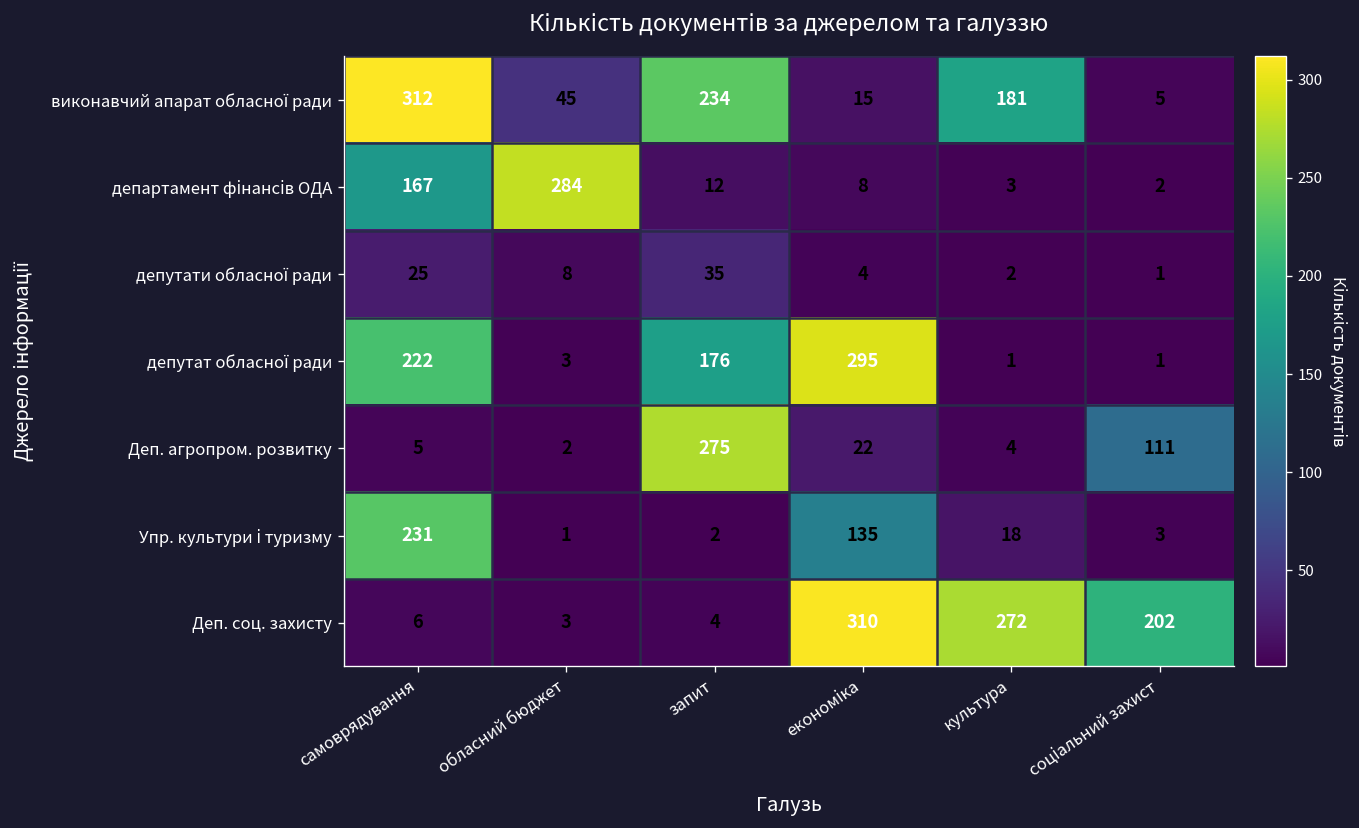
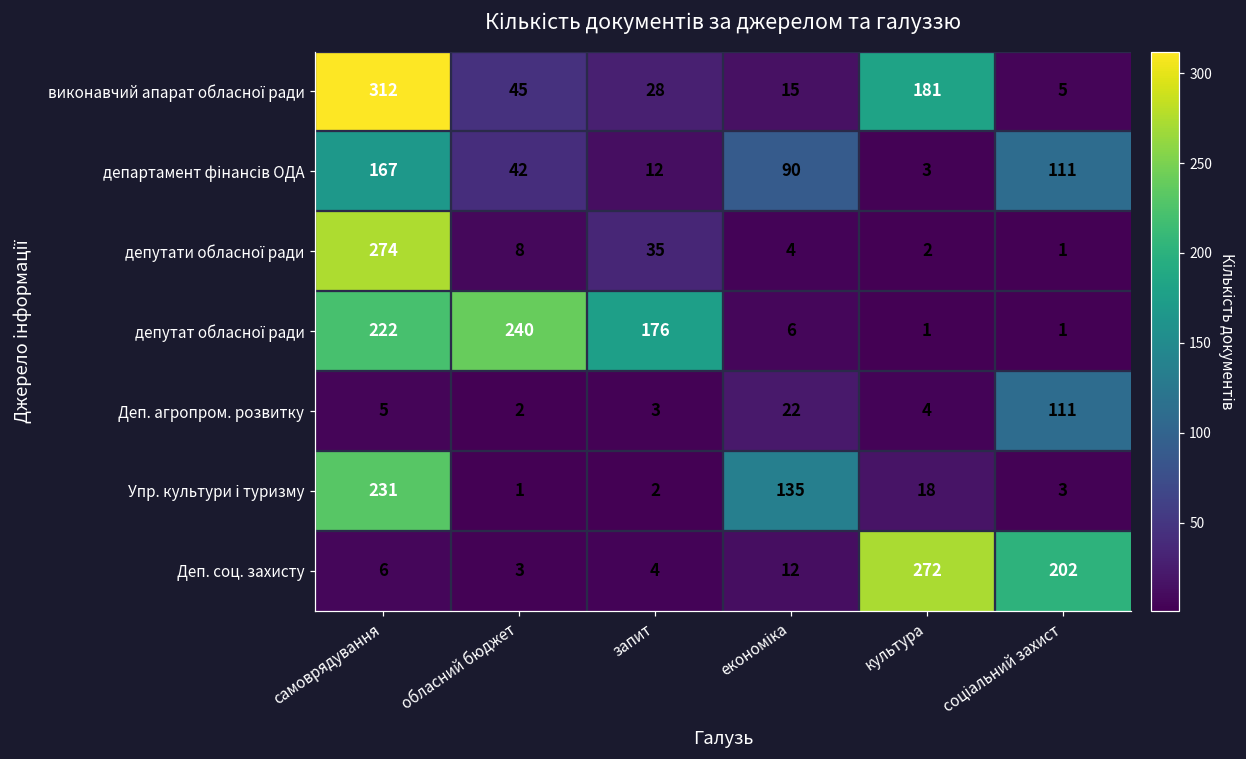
  {
    "виконавчий апарат обласної ради": {
      "самоврядування": 312,
      "обласний бюджет": 45,
-     "запит": 234,
+     "запит": 28,
      "економіка": 15,
      "культура": 181,
      "соціальний захист": 5
    },
    "департамент фінансів ОДА": {
      "самоврядування": 167,
-     "обласний бюджет": 284,
+     "обласний бюджет": 42,
      "запит": 12,
-     "економіка": 8,
+     "економіка": 90,
      "культура": 3,
-     "соціальний захист": 2
+     "соціальний захист": 111
    },
    "депутати обласної ради": {
-     "самоврядування": 25,
+     "самоврядування": 274,
      "обласний бюджет": 8,
      "запит": 35,
      "економіка": 4,
      "культура": 2,
      "соціальний захист": 1
    },
    "депутат обласної ради": {
      "самоврядування": 222,
-     "обласний бюджет": 3,
+     "обласний бюджет": 240,
      "запит": 176,
-     "економіка": 295,
+     "економіка": 6,
      "культура": 1,
      "соціальний захист": 1
    },
    "Деп. агропром. розвитку": {
      "самоврядування": 5,
      "обласний бюджет": 2,
-     "запит": 275,
+     "запит": 3,
      "економіка": 22,
      "культура": 4,
      "соціальний захист": 111
    },
    "Упр. культури і туризму": {
      "самоврядування": 231,
      "обласний бюджет": 1,
      "запит": 2,
      "економіка": 135,
      "культура": 18,
      "соціальний захист": 3
    },
    "Деп. соц. захисту": {
      "самоврядування": 6,
      "обласний бюджет": 3,
      "запит": 4,
-     "економіка": 310,
+     "економіка": 12,
      "культура": 272,
      "соціальний захист": 202
    }
  }
